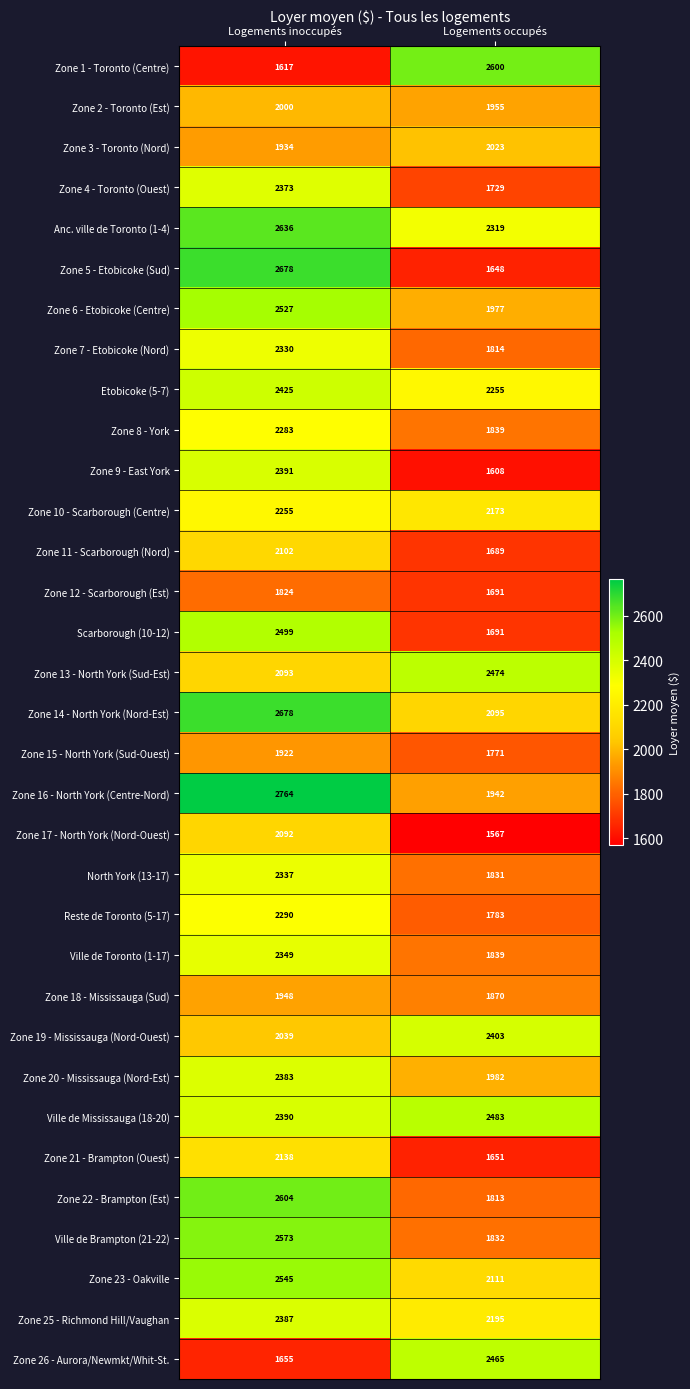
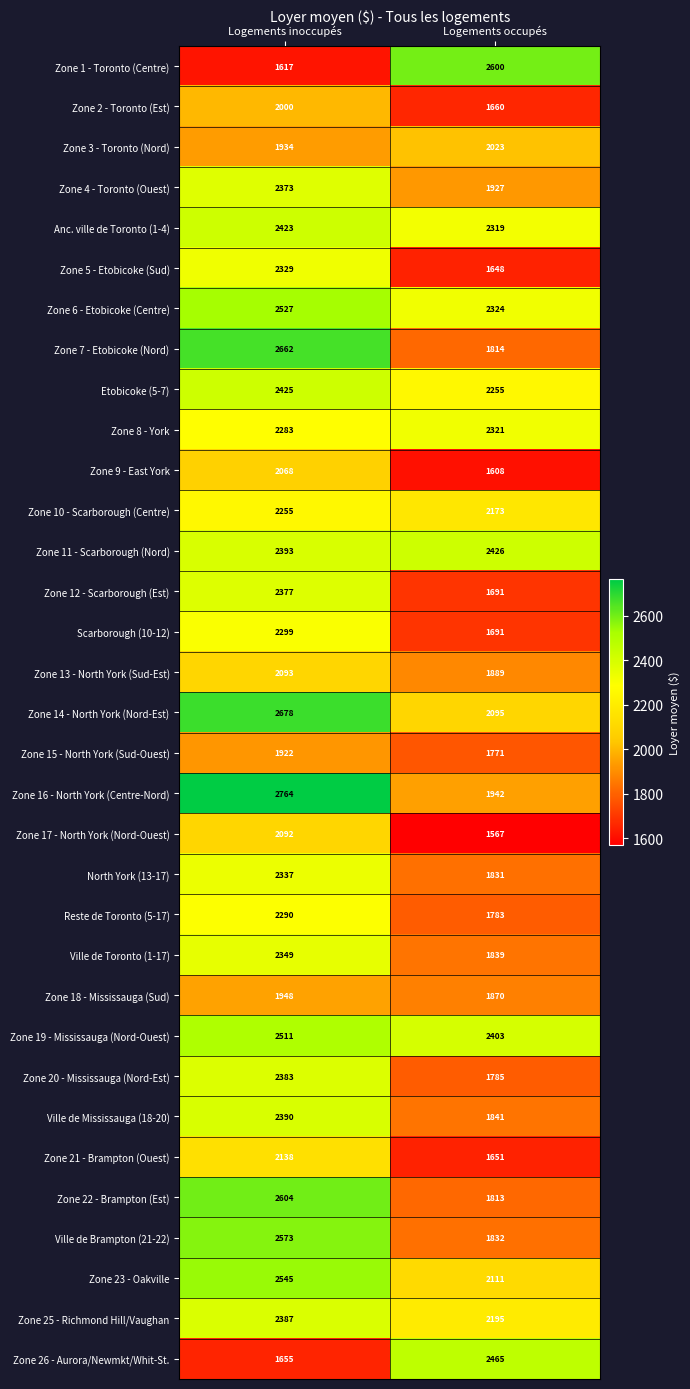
  {
    "Zone 1 - Toronto (Centre)": {
      "Logements inoccupés": 1617,
      "Logements occupés": 2600
    },
    "Zone 2 - Toronto (Est)": {
      "Logements inoccupés": 2000,
-     "Logements occupés": 1955
+     "Logements occupés": 1660
    },
    "Zone 3 - Toronto (Nord)": {
      "Logements inoccupés": 1934,
      "Logements occupés": 2023
    },
    "Zone 4 - Toronto (Ouest)": {
      "Logements inoccupés": 2373,
-     "Logements occupés": 1729
+     "Logements occupés": 1927
    },
    "Anc. ville de Toronto (1-4)": {
-     "Logements inoccupés": 2636,
+     "Logements inoccupés": 2423,
      "Logements occupés": 2319
    },
    "Zone 5 - Etobicoke (Sud)": {
-     "Logements inoccupés": 2678,
+     "Logements inoccupés": 2329,
      "Logements occupés": 1648
    },
    "Zone 6 - Etobicoke (Centre)": {
      "Logements inoccupés": 2527,
-     "Logements occupés": 1977
+     "Logements occupés": 2324
    },
    "Zone 7 - Etobicoke (Nord)": {
-     "Logements inoccupés": 2330,
+     "Logements inoccupés": 2662,
      "Logements occupés": 1814
    },
    "Etobicoke (5-7)": {
      "Logements inoccupés": 2425,
      "Logements occupés": 2255
    },
    "Zone 8 - York": {
      "Logements inoccupés": 2283,
-     "Logements occupés": 1839
+     "Logements occupés": 2321
    },
    "Zone 9 - East York": {
-     "Logements inoccupés": 2391,
+     "Logements inoccupés": 2068,
      "Logements occupés": 1608
    },
    "Zone 10 - Scarborough (Centre)": {
      "Logements inoccupés": 2255,
      "Logements occupés": 2173
    },
    "Zone 11 - Scarborough (Nord)": {
-     "Logements inoccupés": 2102,
-     "Logements occupés": 1689
+     "Logements inoccupés": 2393,
+     "Logements occupés": 2426
    },
    "Zone 12 - Scarborough (Est)": {
-     "Logements inoccupés": 1824,
+     "Logements inoccupés": 2377,
      "Logements occupés": 1691
    },
    "Scarborough (10-12)": {
-     "Logements inoccupés": 2499,
+     "Logements inoccupés": 2299,
      "Logements occupés": 1691
    },
    "Zone 13 - North York (Sud-Est)": {
      "Logements inoccupés": 2093,
-     "Logements occupés": 2474
+     "Logements occupés": 1889
    },
    "Zone 14 - North York (Nord-Est)": {
      "Logements inoccupés": 2678,
      "Logements occupés": 2095
    },
    "Zone 15 - North York (Sud-Ouest)": {
      "Logements inoccupés": 1922,
      "Logements occupés": 1771
    },
    "Zone 16 - North York (Centre-Nord)": {
      "Logements inoccupés": 2764,
      "Logements occupés": 1942
    },
    "Zone 17 - North York (Nord-Ouest)": {
      "Logements inoccupés": 2092,
      "Logements occupés": 1567
    },
    "North York (13-17)": {
      "Logements inoccupés": 2337,
      "Logements occupés": 1831
    },
    "Reste de Toronto (5-17)": {
      "Logements inoccupés": 2290,
      "Logements occupés": 1783
    },
    "Ville de Toronto (1-17)": {
      "Logements inoccupés": 2349,
      "Logements occupés": 1839
    },
    "Zone 18 - Mississauga (Sud)": {
      "Logements inoccupés": 1948,
      "Logements occupés": 1870
    },
    "Zone 19 - Mississauga (Nord-Ouest)": {
-     "Logements inoccupés": 2039,
+     "Logements inoccupés": 2511,
      "Logements occupés": 2403
    },
    "Zone 20 - Mississauga (Nord-Est)": {
      "Logements inoccupés": 2383,
-     "Logements occupés": 1982
+     "Logements occupés": 1785
    },
    "Ville de Mississauga (18-20)": {
      "Logements inoccupés": 2390,
-     "Logements occupés": 2483
+     "Logements occupés": 1841
    },
    "Zone 21 - Brampton (Ouest)": {
      "Logements inoccupés": 2138,
      "Logements occupés": 1651
    },
    "Zone 22 - Brampton (Est)": {
      "Logements inoccupés": 2604,
      "Logements occupés": 1813
    },
    "Ville de Brampton (21-22)": {
      "Logements inoccupés": 2573,
      "Logements occupés": 1832
    },
    "Zone 23 - Oakville": {
      "Logements inoccupés": 2545,
      "Logements occupés": 2111
    },
    "Zone 25 - Richmond Hill/Vaughan": {
      "Logements inoccupés": 2387,
      "Logements occupés": 2195
    },
    "Zone 26 - Aurora/Newmkt/Whit-St.": {
      "Logements inoccupés": 1655,
      "Logements occupés": 2465
    }
  }
